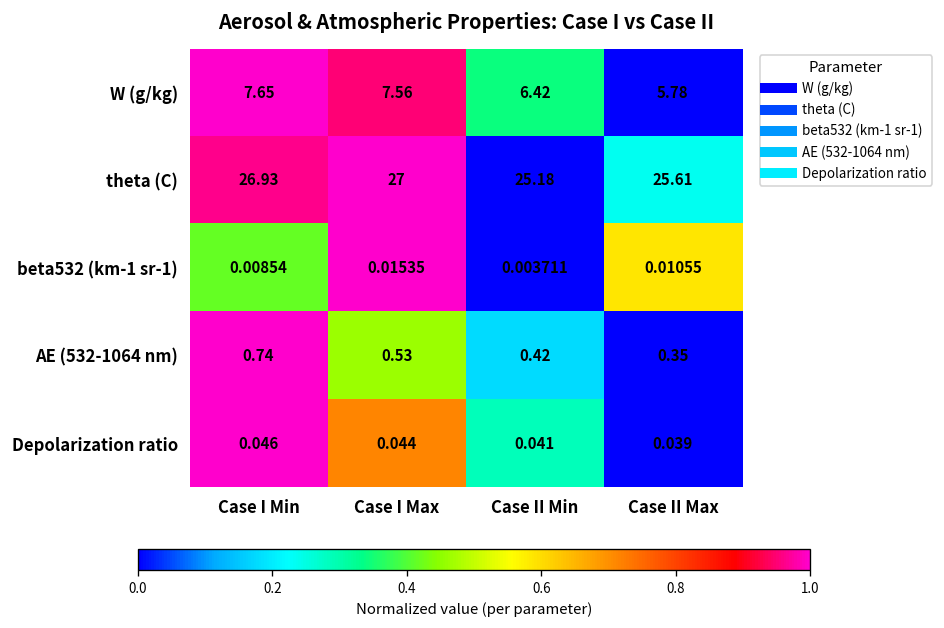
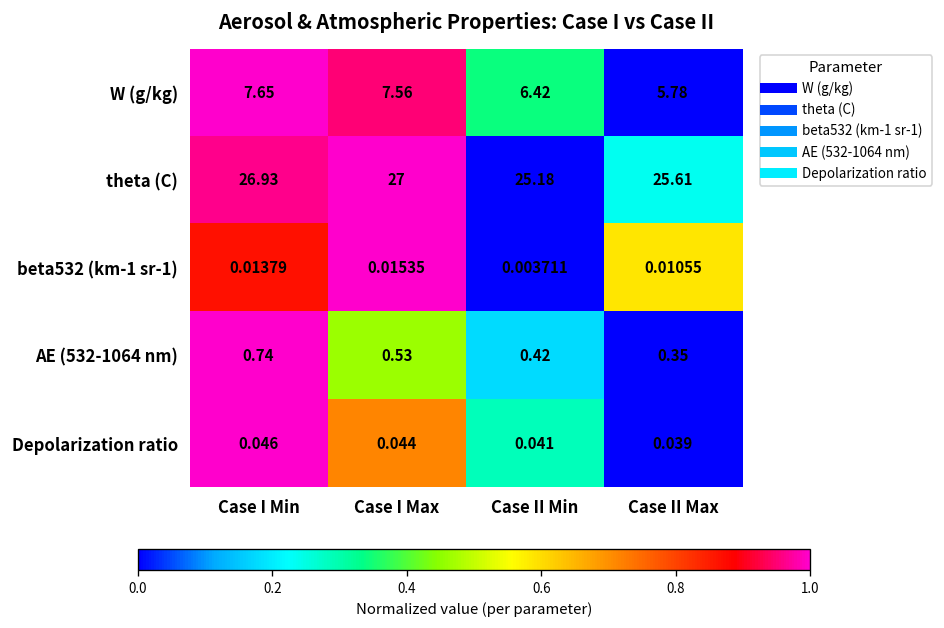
  {
    "W (g/kg)": {
      "Case I Min": 7.65,
      "Case I Max": 7.56,
      "Case II Min": 6.42,
      "Case II Max": 5.78
    },
    "theta (C)": {
      "Case I Min": 26.93,
      "Case I Max": 27,
      "Case II Min": 25.18,
      "Case II Max": 25.61
    },
    "beta532 (km-1 sr-1)": {
-     "Case I Min": 0.00854,
+     "Case I Min": 0.01379,
      "Case I Max": 0.01535,
      "Case II Min": 0.003711,
      "Case II Max": 0.01055
    },
    "AE (532-1064 nm)": {
      "Case I Min": 0.74,
      "Case I Max": 0.53,
      "Case II Min": 0.42,
      "Case II Max": 0.35
    },
    "Depolarization ratio": {
      "Case I Min": 0.046,
      "Case I Max": 0.044,
      "Case II Min": 0.041,
      "Case II Max": 0.039
    }
  }
